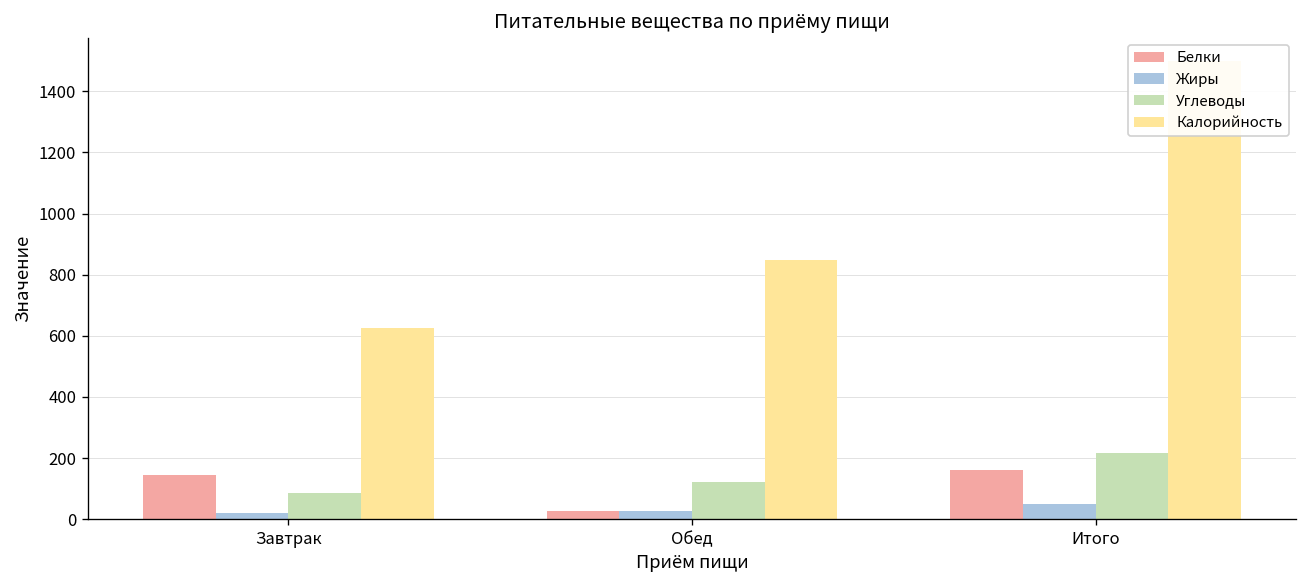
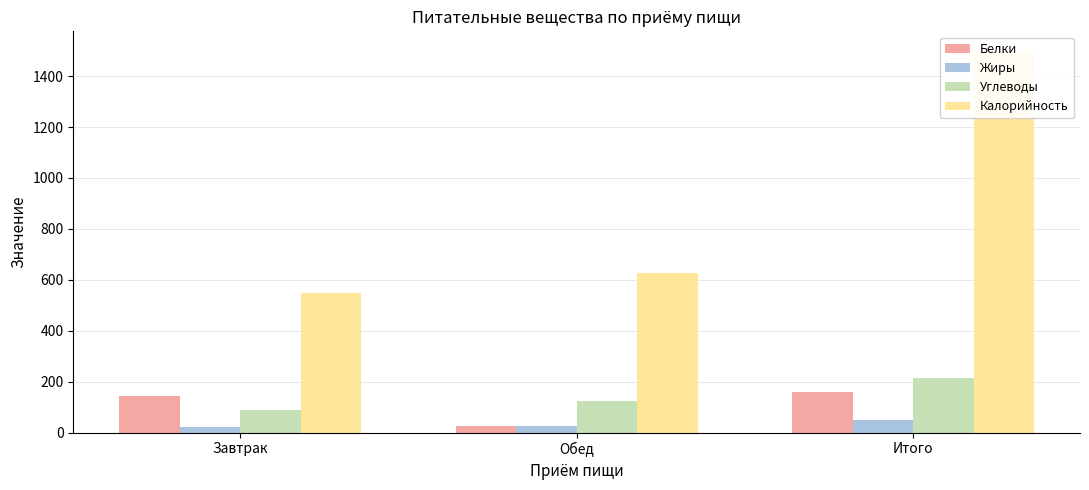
  {
    "Белки": {
      "Завтрак": 140,
      "Обед": 30,
      "Итого": 160
    },
    "Калорийность": {
-     "Завтрак": 630,
-     "Обед": 850
+     "Завтрак": 550,
+     "Обед": 630
    }
  }
